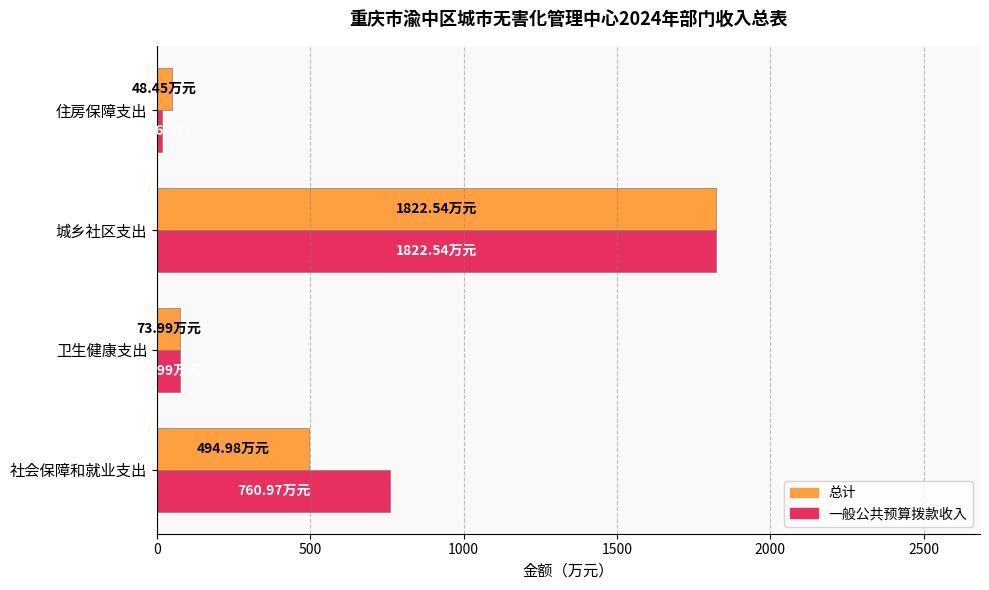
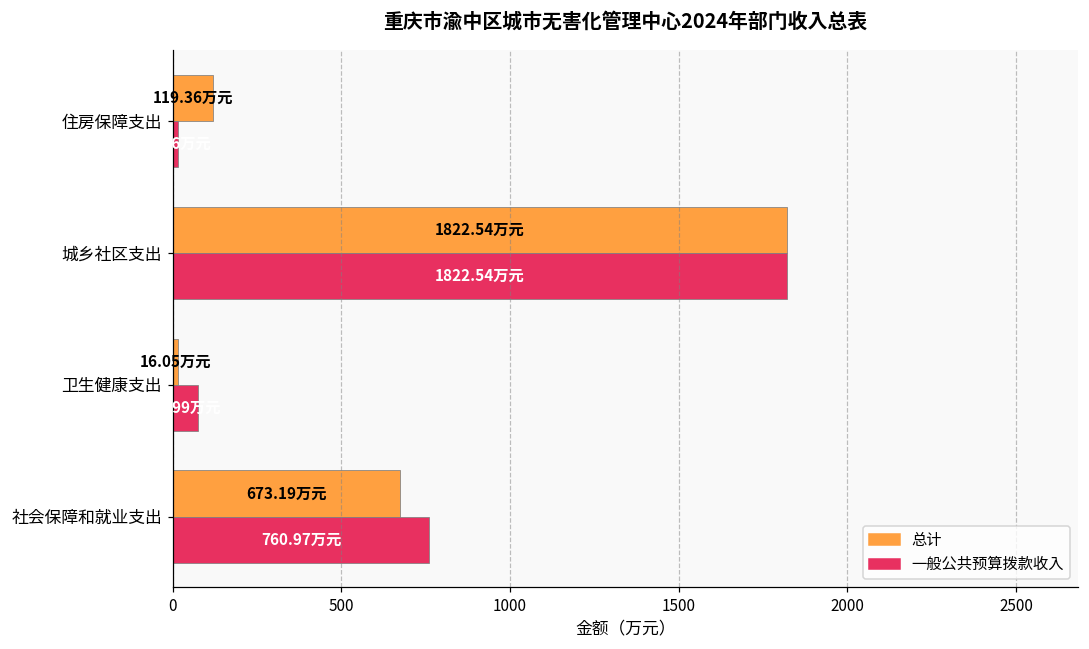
  {
    "总计": {
-     "住房保障支出": 48.45,
+     "住房保障支出": 119.36,
      "城乡社区支出": 1822.54,
-     "卫生健康支出": 73.99,
-     "社会保障和就业支出": 494.98
+     "卫生健康支出": 16.05,
+     "社会保障和就业支出": 673.19
    },
    "一般公共预算拨款收入": {
      "城乡社区支出": 1822.54,
      "社会保障和就业支出": 760.97
    }
  }
